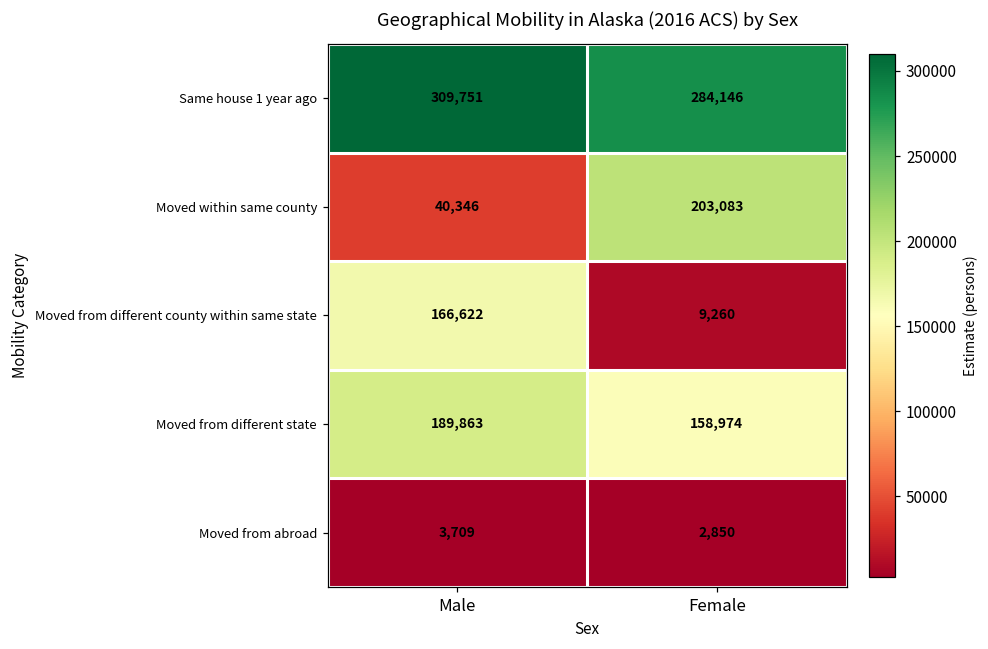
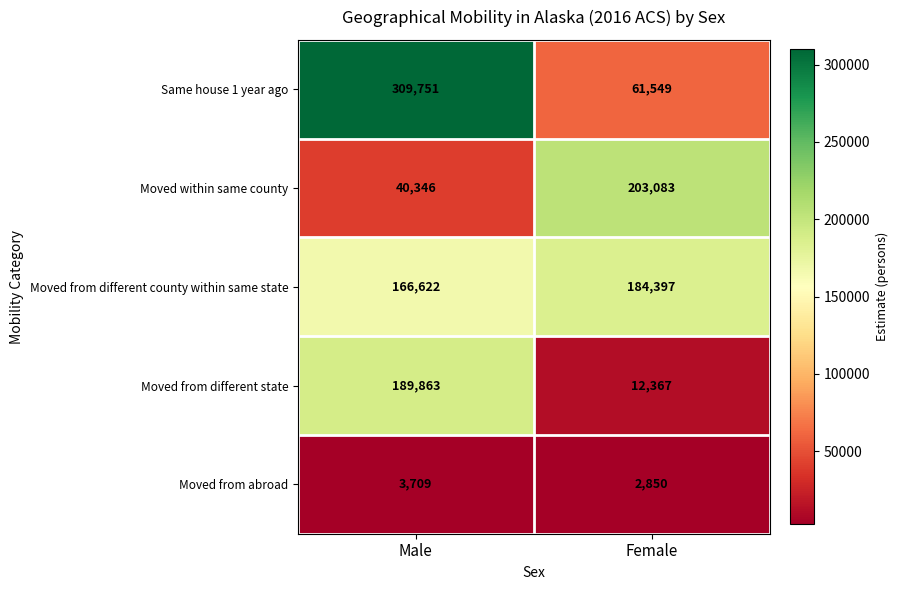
  {
    "Same house 1 year ago": {
      "Male": "309,751",
-     "Female": "284,146"
+     "Female": "61,549"
    },
    "Moved within same county": {
      "Male": "40,346",
      "Female": "203,083"
    },
    "Moved from different county within same state": {
      "Male": "166,622",
-     "Female": "9,260"
+     "Female": "184,397"
    },
    "Moved from different state": {
      "Male": "189,863",
-     "Female": "158,974"
+     "Female": "12,367"
    },
    "Moved from abroad": {
      "Male": "3,709",
      "Female": "2,850"
    }
  }
